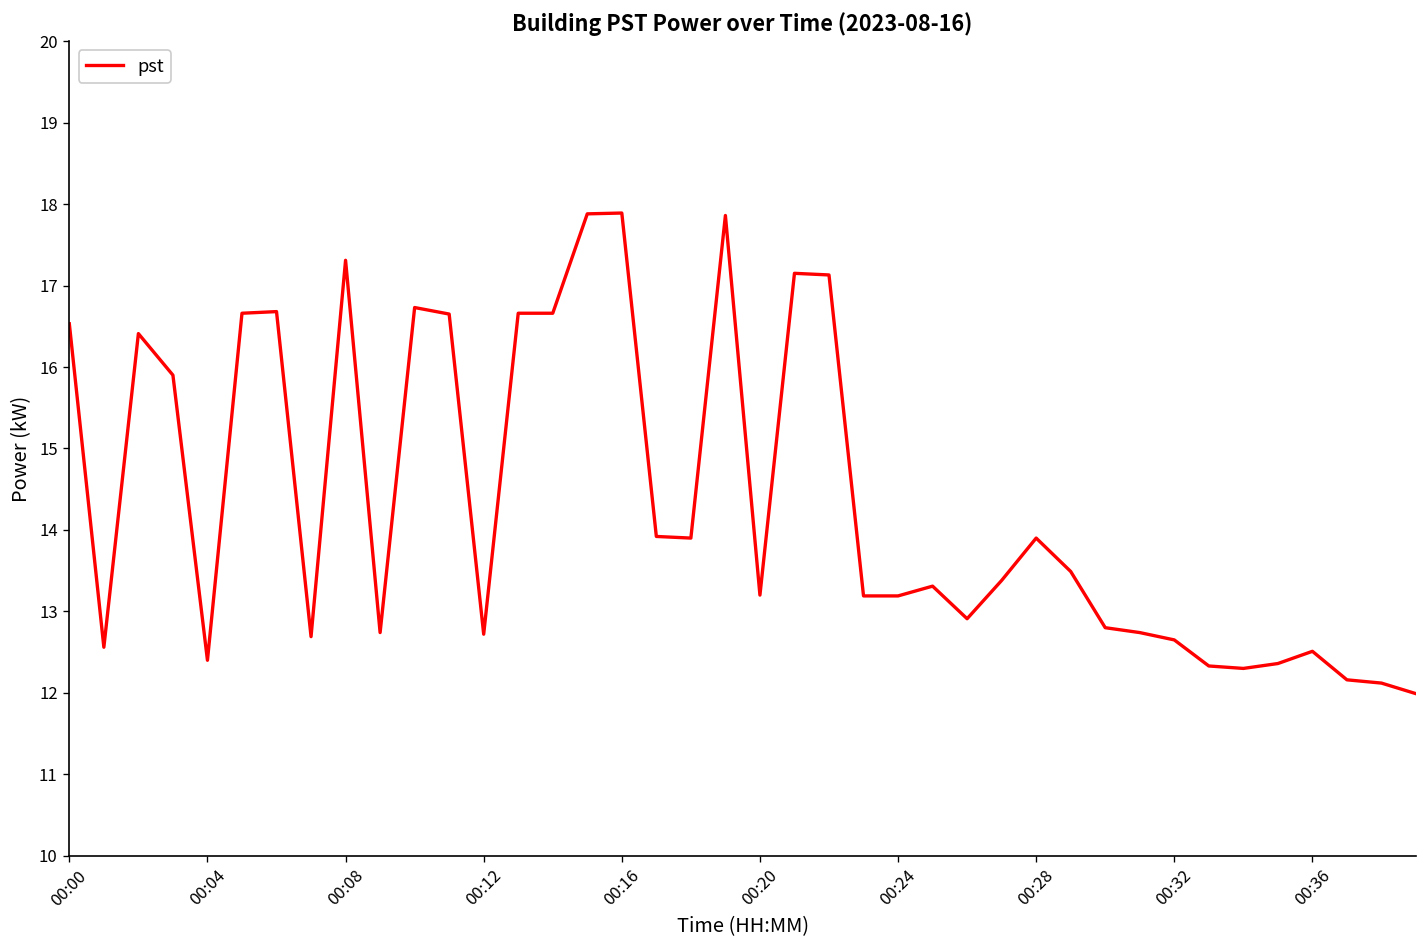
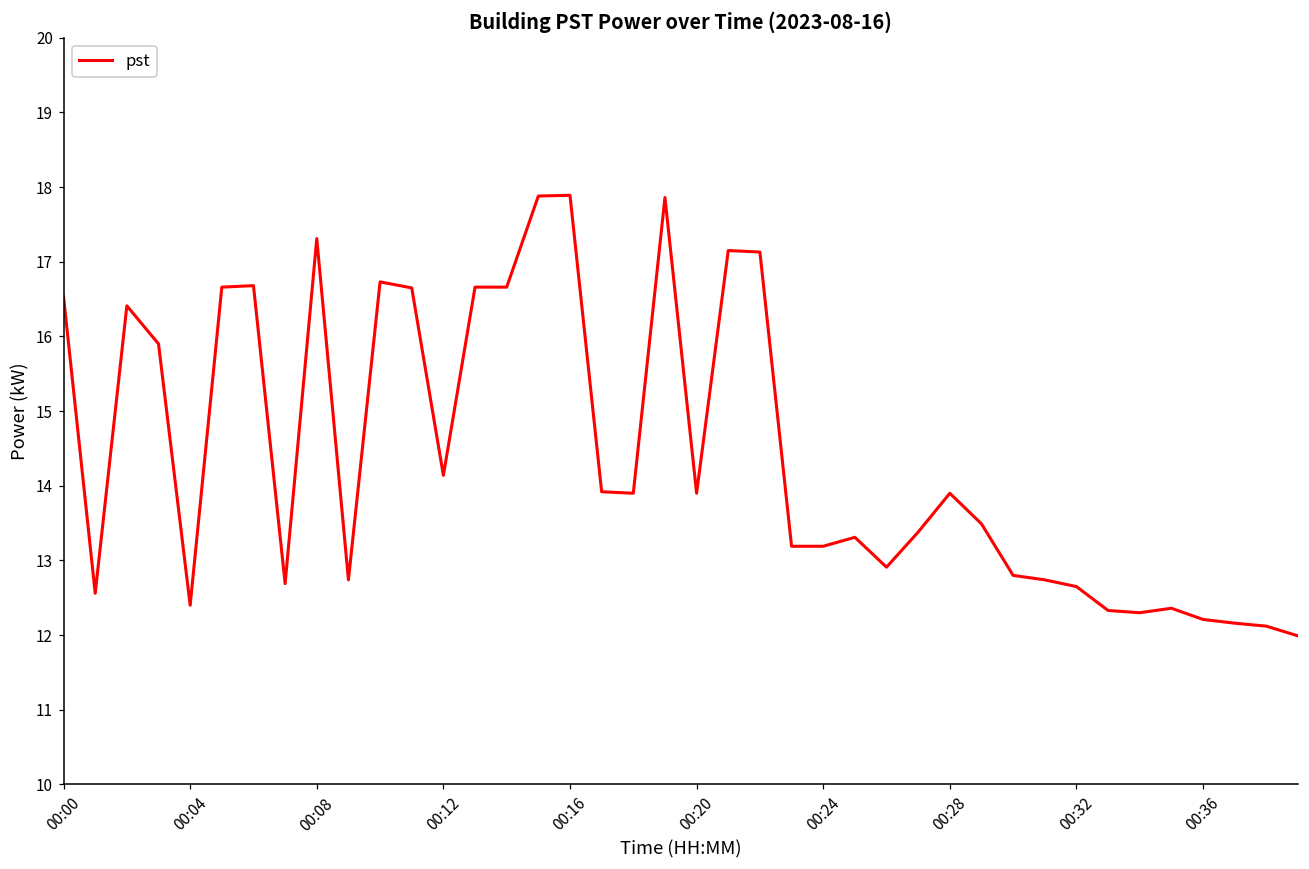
  {
    "00:00": 16.5,
    "00:04": 12.4,
    "00:08": 17.3,
-   "00:12": 12.7,
+   "00:12": 14.1,
    "00:16": 17.9,
-   "00:20": 13.2,
+   "00:20": 13.9,
    "00:24": 13.2,
    "00:28": 13.9,
    "00:32": 12.7,
-   "00:36": 12.5
+   "00:36": 12.2
  }
